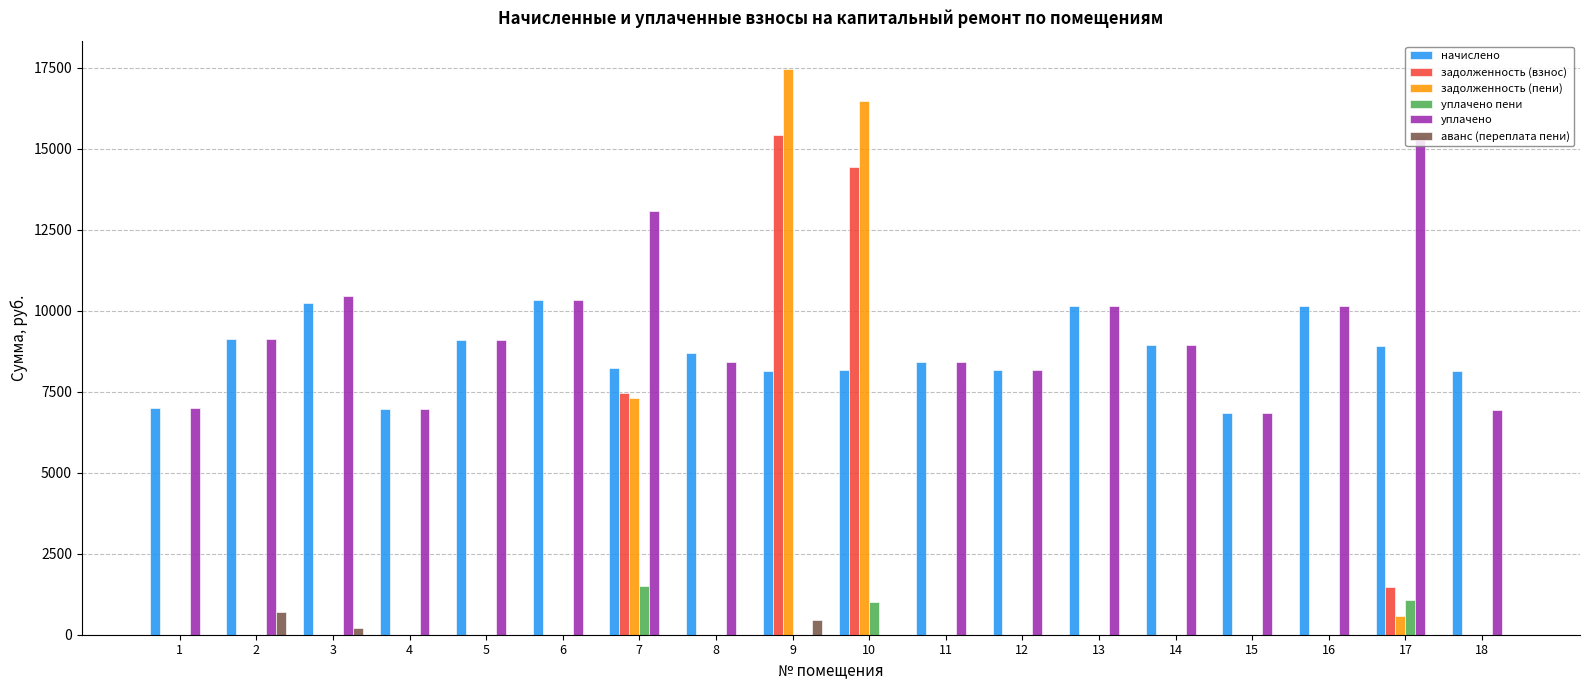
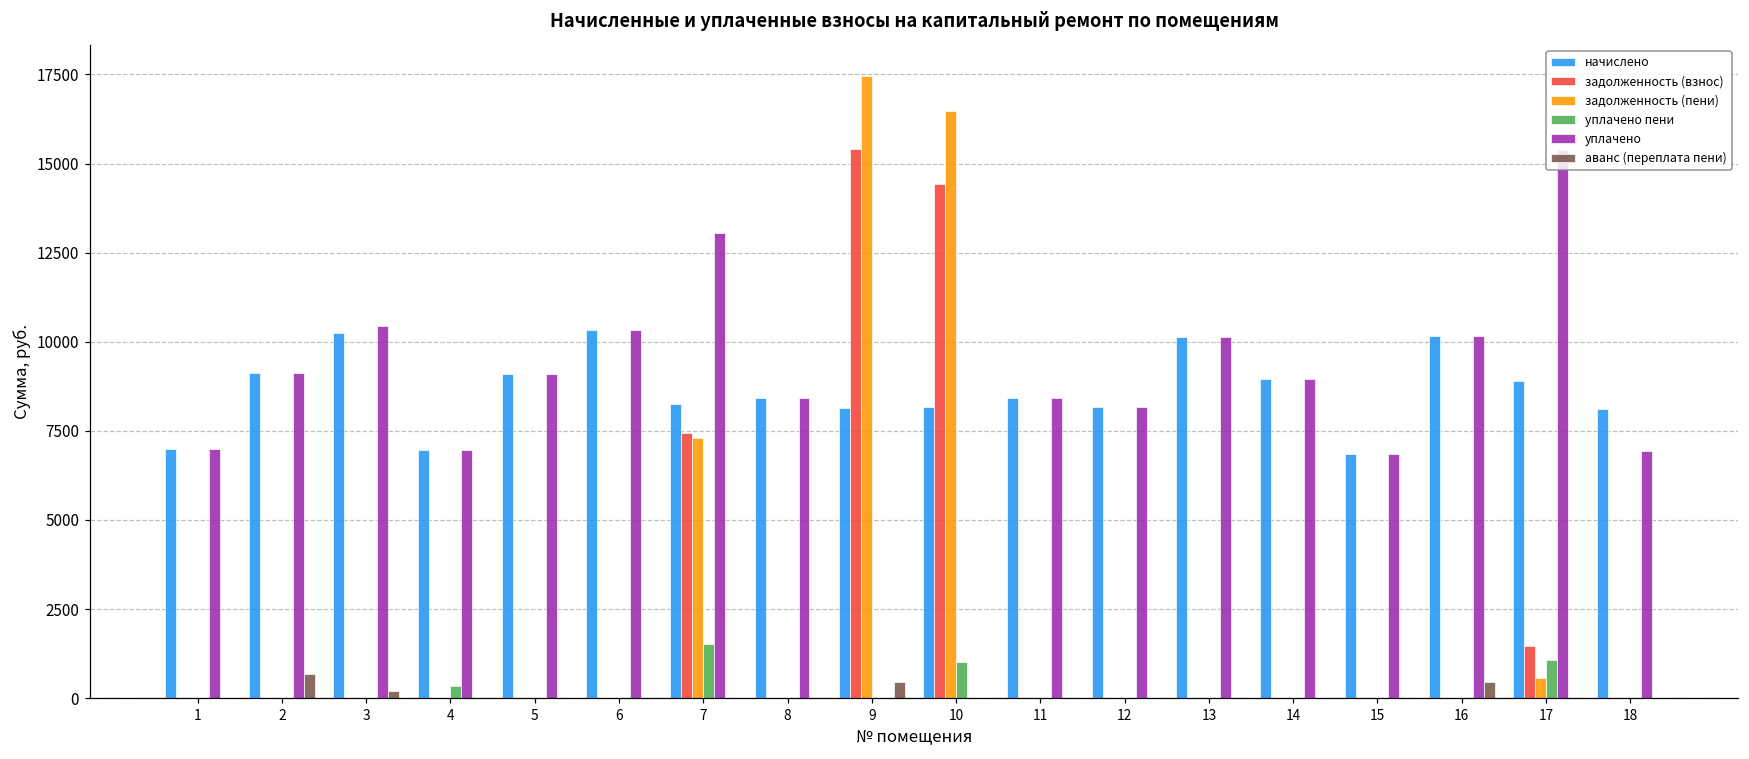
  {
    "начислено": {
      "1": 7000,
      "2": 9100,
      "3": 10200,
      "4": 7000,
      "5": 9100,
      "6": 10300,
      "7": 8200,
-     "8": 8700,
+     "8": 8400,
      "9": 8100,
      "10": 8200,
      "11": 8400,
      "12": 8200,
      "13": 10100,
      "14": 8900,
      "15": 6800,
      "16": 10200,
      "17": 8900,
      "18": 8100
    },
    "задолженность (взнос)": {
      "1": 0,
      "2": 0,
      "3": 0,
      "4": 0,
      "5": 0,
      "6": 0,
      "7": 7500,
      "8": 0,
      "9": 15400,
      "10": 14400,
      "11": 0,
      "12": 0,
      "13": 0,
      "14": 0,
      "15": 0,
      "16": 0,
      "17": 1500,
      "18": 0
    },
    "задолженность (пени)": {
      "1": 0,
      "2": 0,
      "3": 0,
      "4": 0,
      "5": 0,
      "6": 0,
      "7": 7300,
      "8": 0,
      "9": 17400,
      "10": 16500,
      "11": 0,
      "12": 0,
      "13": 0,
      "14": 0,
      "15": 0,
      "16": 0,
      "17": 600,
      "18": 0
    },
    "уплачено пени": {
      "1": 0,
      "3": 0,
-     "4": 0,
+     "4": 300,
      "5": 0,
      "6": 0,
      "7": 1500,
      "8": 0,
      "9": 0,
      "10": 1000,
      "11": 0,
      "12": 0,
      "13": 0,
      "14": 0,
      "15": 0,
      "16": 0,
      "17": 1100,
      "18": 0
    },
    "уплачено": {
      "1": 7000,
      "2": 9100,
      "3": 10400,
      "4": 7000,
      "5": 9100,
      "6": 10300,
      "7": 13100,
      "8": 8400,
      "9": 0,
      "10": 0,
      "11": 8400,
      "12": 8200,
      "13": 10100,
      "14": 8900,
      "15": 6800,
      "16": 10200,
      "18": 6900
    },
    "аванс (переплата пени)": {
      "1": 0,
      "2": 700,
      "3": 200,
      "4": 0,
      "5": 0,
      "6": 0,
      "7": 0,
      "8": 0,
      "9": 400,
      "10": 0,
      "11": 0,
      "12": 0,
      "13": 0,
      "14": 0,
      "15": 0,
-     "16": 0,
+     "16": 400,
      "17": 0,
      "18": 0
    }
  }
